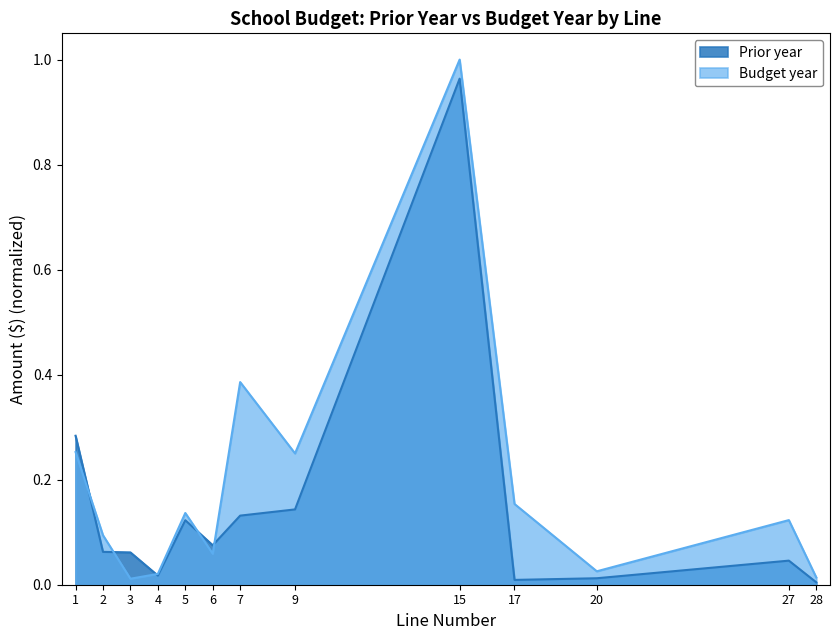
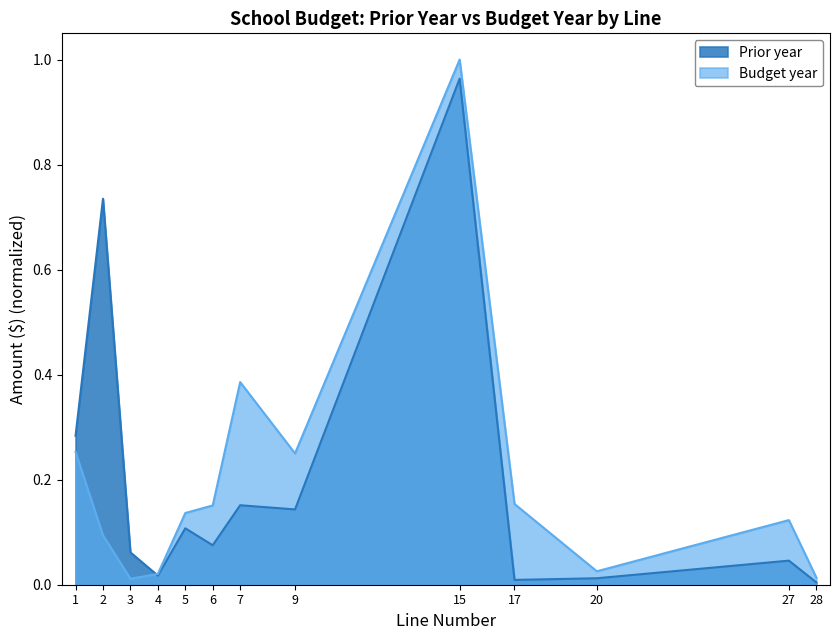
  {
    "Prior year": {
      "1": 0.28,
-     "2": 0.06,
+     "2": 0.74,
      "3": 0.06,
-     "5": 0.12,
+     "5": 0.11,
      "6": 0.08,
-     "7": 0.13,
+     "7": 0.15,
      "9": 0.14,
      "15": 0.96,
      "17": 0.01,
      "20": 0.01,
      "27": 0.05,
      "28": 0.00
    },
    "Budget year": {
      "1": 0.25,
      "2": 0.09,
      "3": 0.01,
      "5": 0.14,
-     "6": 0.06,
+     "6": 0.15,
      "7": 0.39,
      "9": 0.25,
      "15": 1.00,
      "17": 0.15,
      "20": 0.03,
      "27": 0.12,
      "28": 0.01
    }
  }
